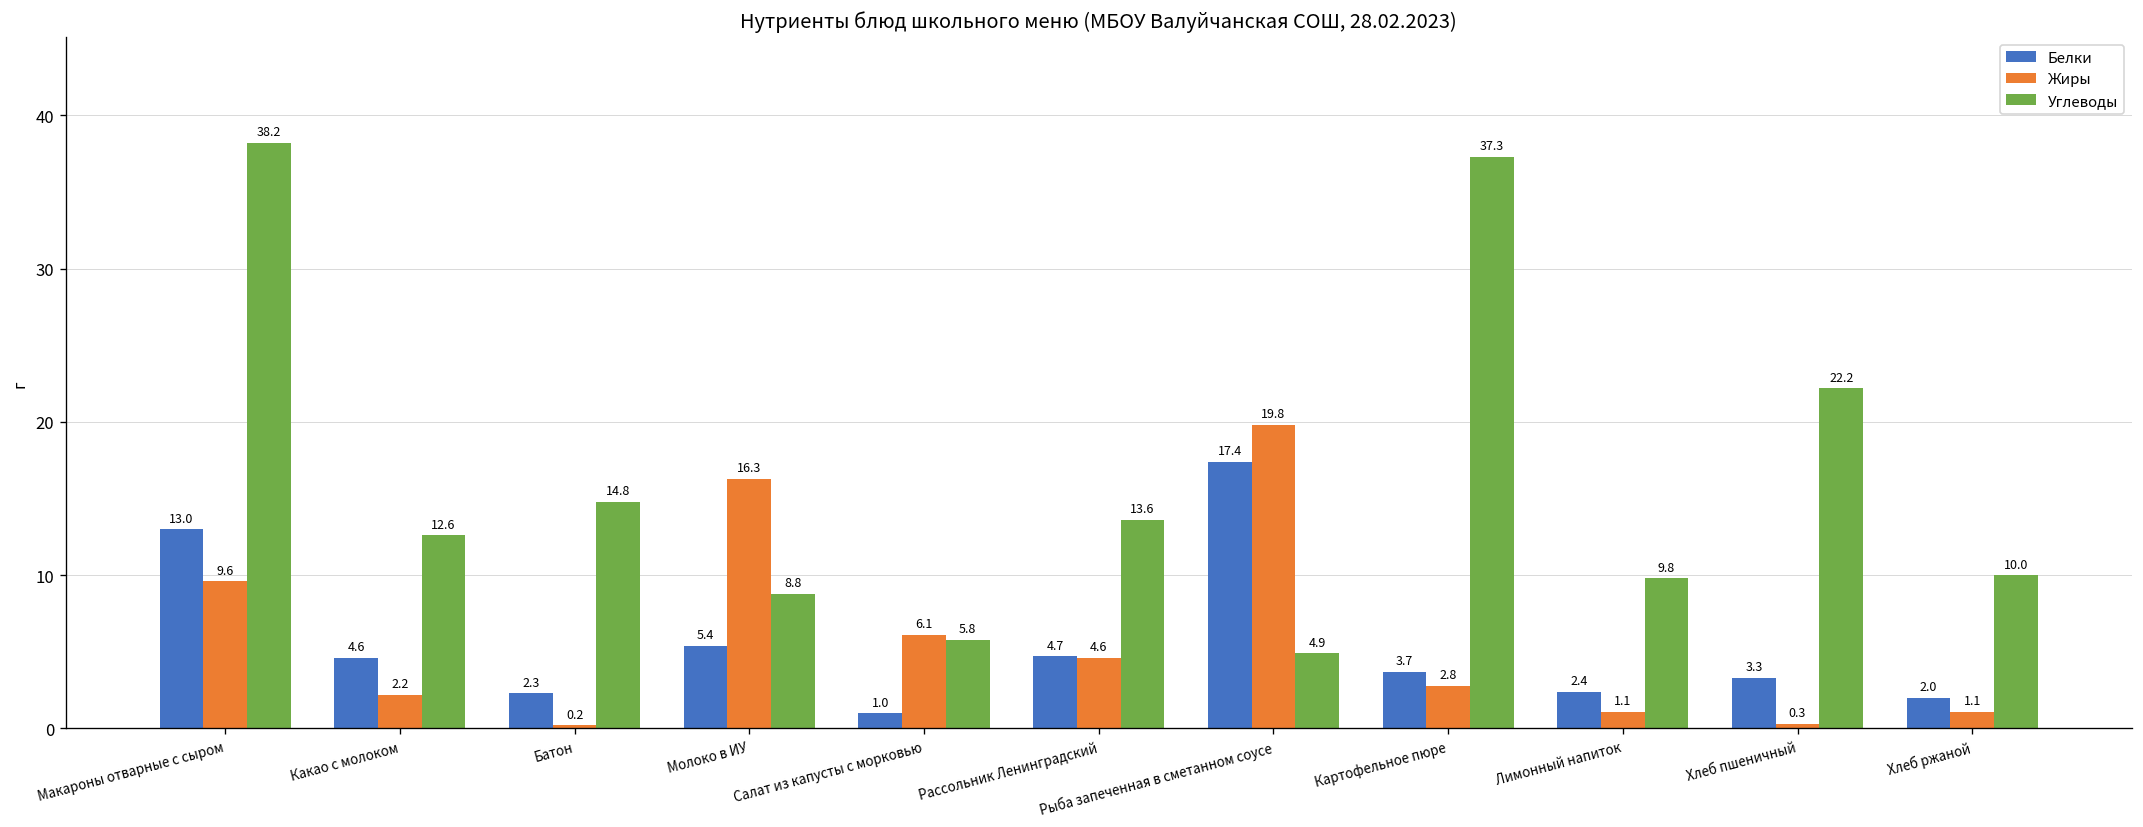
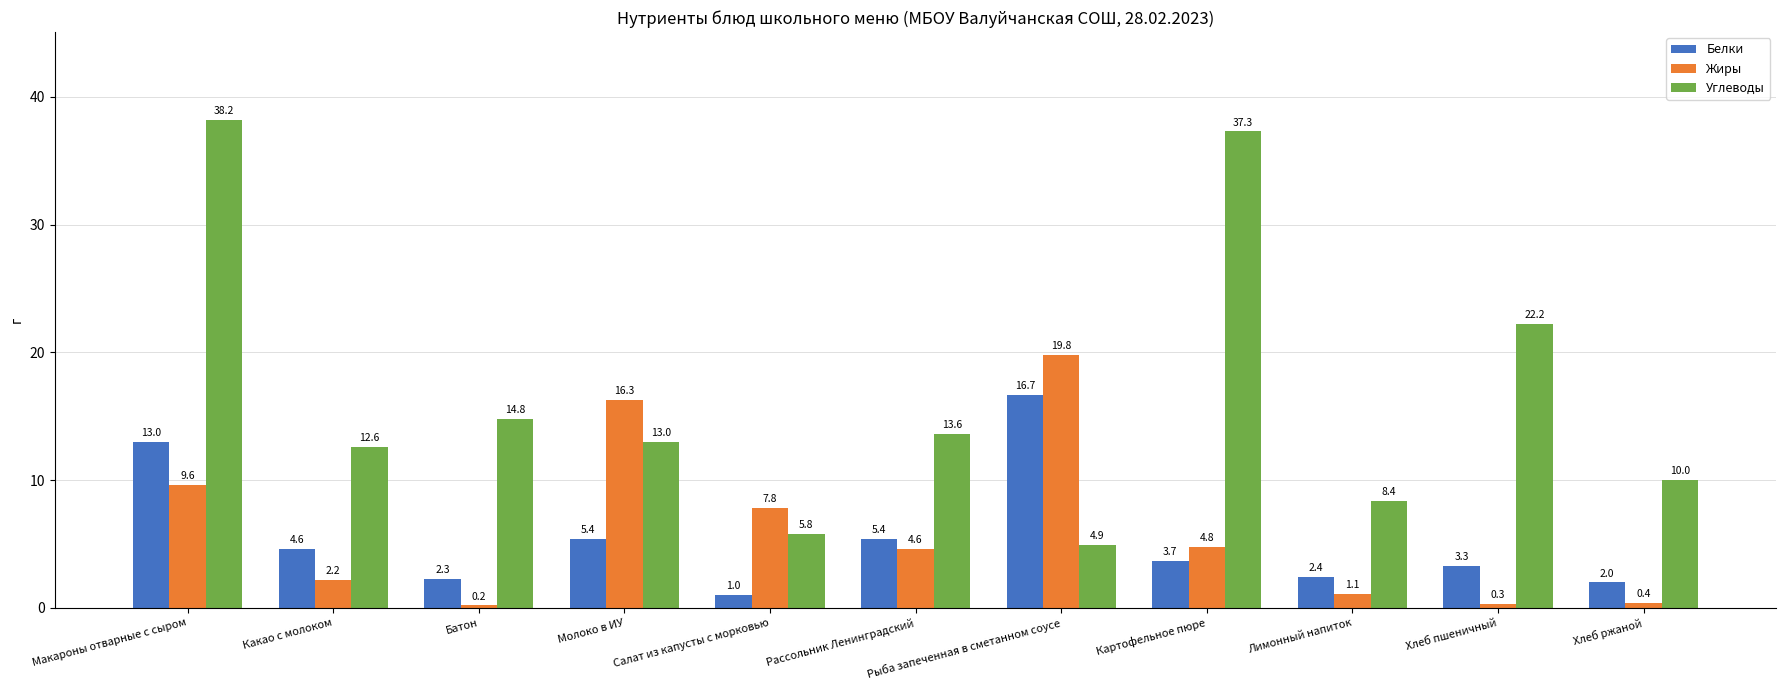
  {
    "Белки": {
      "Макароны отварные с сыром": 13.0,
      "Какао с молоком": 4.6,
      "Батон": 2.3,
      "Молоко в ИУ": 5.4,
      "Салат из капусты с морковью": 1.0,
-     "Рассольник Ленинградский": 4.7,
-     "Рыба запеченная в сметанном соусе": 17.4,
+     "Рассольник Ленинградский": 5.4,
+     "Рыба запеченная в сметанном соусе": 16.7,
      "Картофельное пюре": 3.7,
      "Лимонный напиток": 2.4,
      "Хлеб пшеничный": 3.3,
      "Хлеб ржаной": 2.0
    },
    "Жиры": {
      "Макароны отварные с сыром": 9.6,
      "Какао с молоком": 2.2,
      "Батон": 0.2,
      "Молоко в ИУ": 16.3,
-     "Салат из капусты с морковью": 6.1,
+     "Салат из капусты с морковью": 7.8,
      "Рассольник Ленинградский": 4.6,
      "Рыба запеченная в сметанном соусе": 19.8,
-     "Картофельное пюре": 2.8,
+     "Картофельное пюре": 4.8,
      "Лимонный напиток": 1.1,
      "Хлеб пшеничный": 0.3,
-     "Хлеб ржаной": 1.1
+     "Хлеб ржаной": 0.4
    },
    "Углеводы": {
      "Макароны отварные с сыром": 38.2,
      "Какао с молоком": 12.6,
      "Батон": 14.8,
-     "Молоко в ИУ": 8.8,
+     "Молоко в ИУ": 13.0,
      "Салат из капусты с морковью": 5.8,
      "Рассольник Ленинградский": 13.6,
      "Рыба запеченная в сметанном соусе": 4.9,
      "Картофельное пюре": 37.3,
-     "Лимонный напиток": 9.8,
+     "Лимонный напиток": 8.4,
      "Хлеб пшеничный": 22.2,
      "Хлеб ржаной": 10.0
    }
  }
